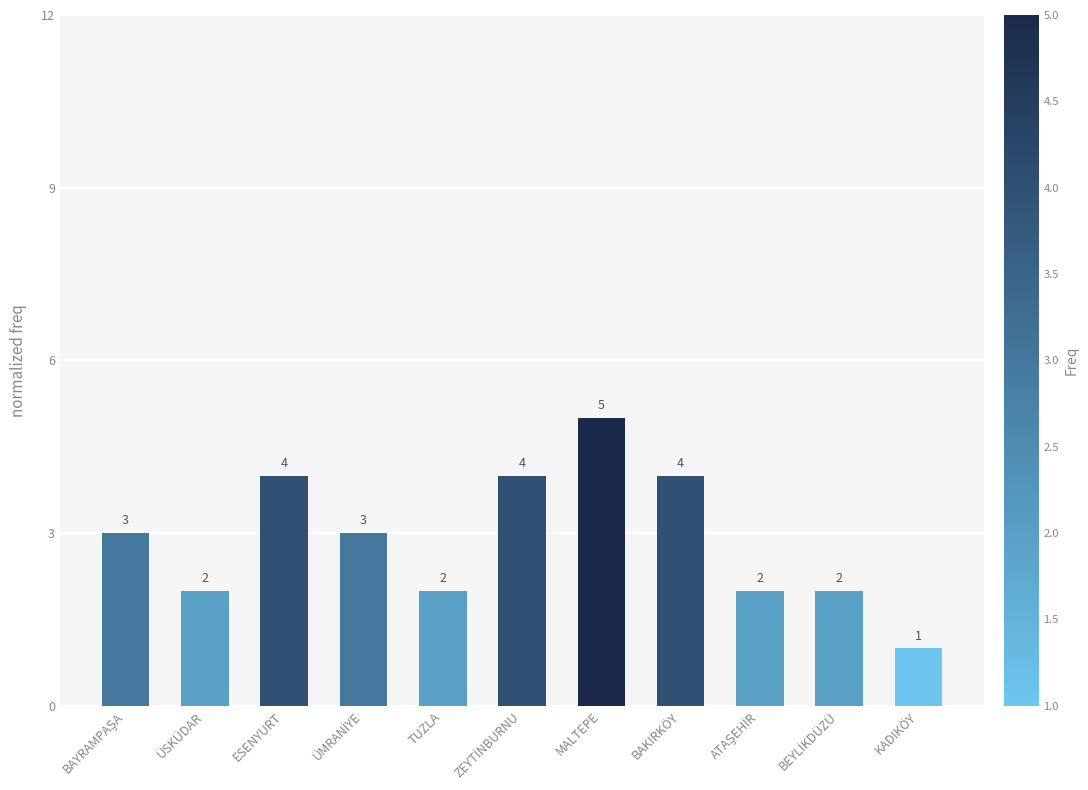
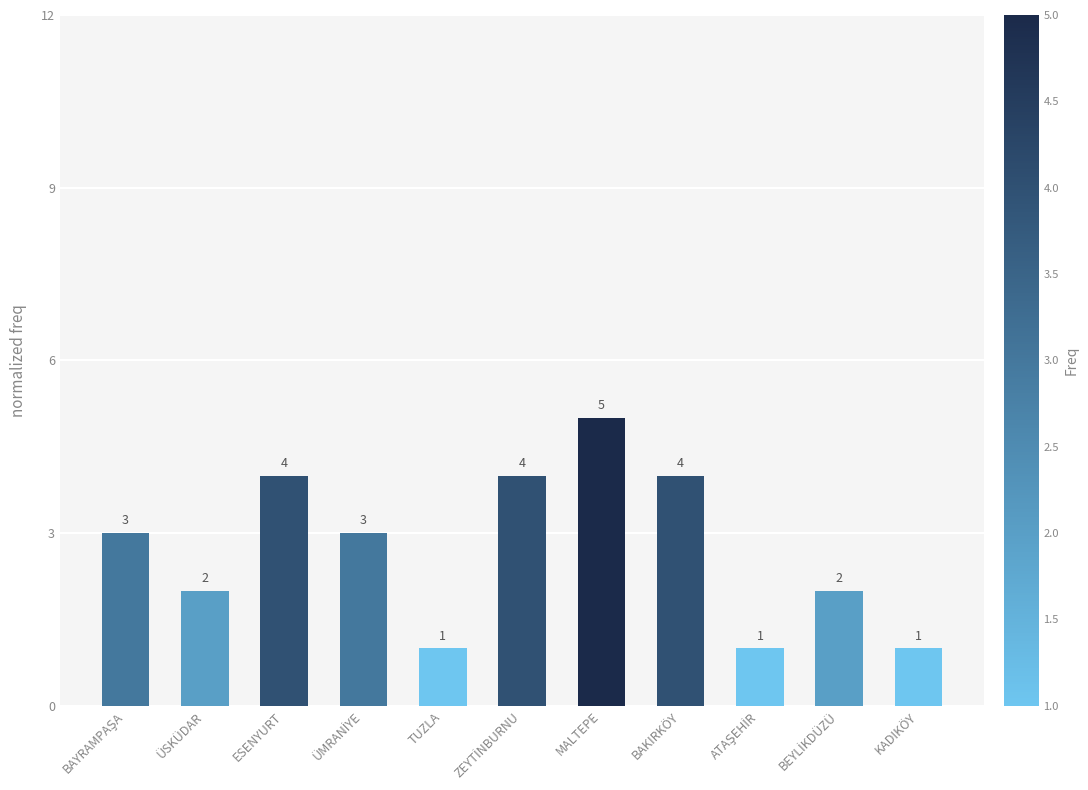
  {
    "BAYRAMPAŞA": 3,
    "ÜSKÜDAR": 2,
    "ESENYURT": 4,
    "ÜMRANİYE": 3,
-   "TUZLA": 2,
+   "TUZLA": 1,
    "ZEYTİNBURNU": 4,
    "MALTEPE": 5,
    "BAKIRKÖY": 4,
-   "ATAŞEHİR": 2,
+   "ATAŞEHİR": 1,
    "BEYLİKDÜZÜ": 2,
    "KADIKÖY": 1
  }
